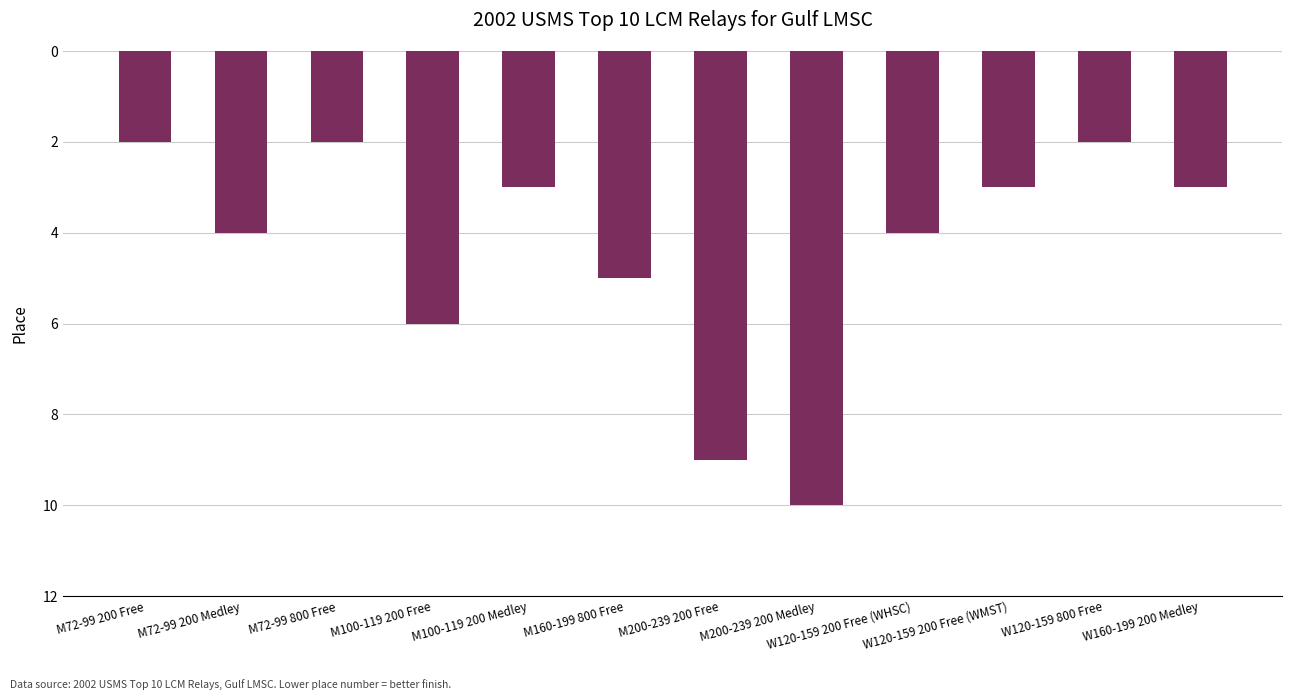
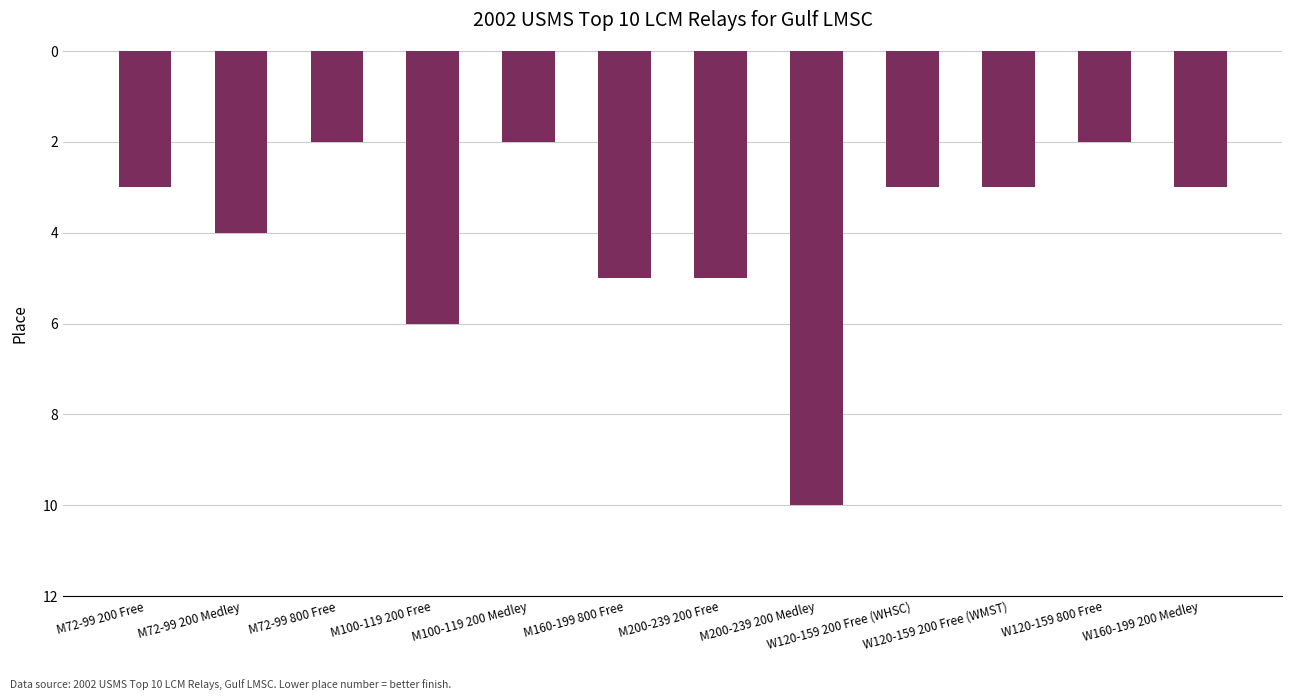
  {
-   "M72-99 200 Free": 2,
+   "M72-99 200 Free": 3,
    "M72-99 200 Medley": 4,
    "M72-99 800 Free": 2,
    "M100-119 200 Free": 6,
-   "M100-119 200 Medley": 3,
+   "M100-119 200 Medley": 2,
    "M160-199 800 Free": 5,
-   "M200-239 200 Free": 9,
+   "M200-239 200 Free": 5,
    "M200-239 200 Medley": 10,
-   "W120-159 200 Free (WHSC)": 4,
+   "W120-159 200 Free (WHSC)": 3,
    "W120-159 200 Free (WMST)": 3,
    "W120-159 800 Free": 2,
    "W160-199 200 Medley": 3
  }
